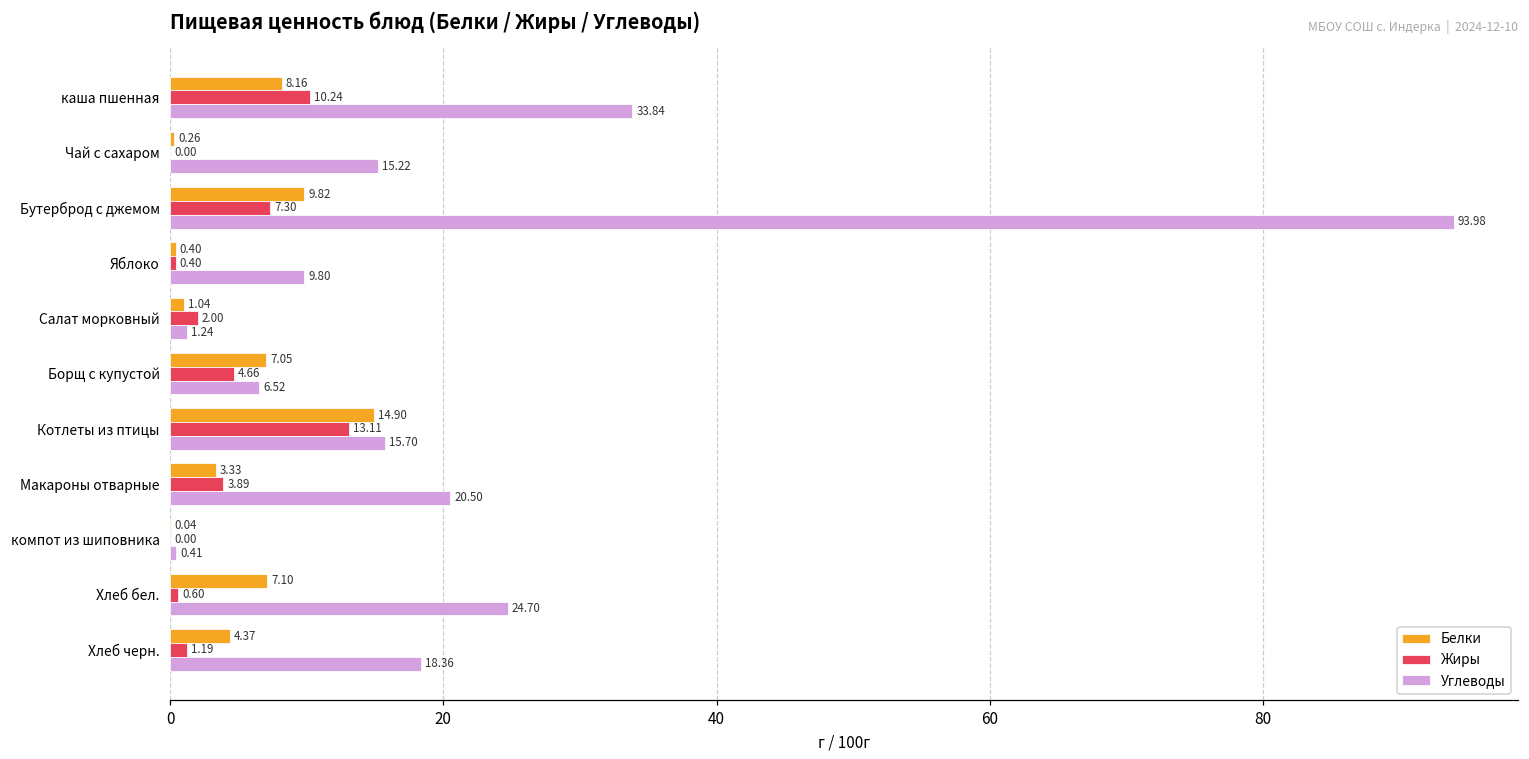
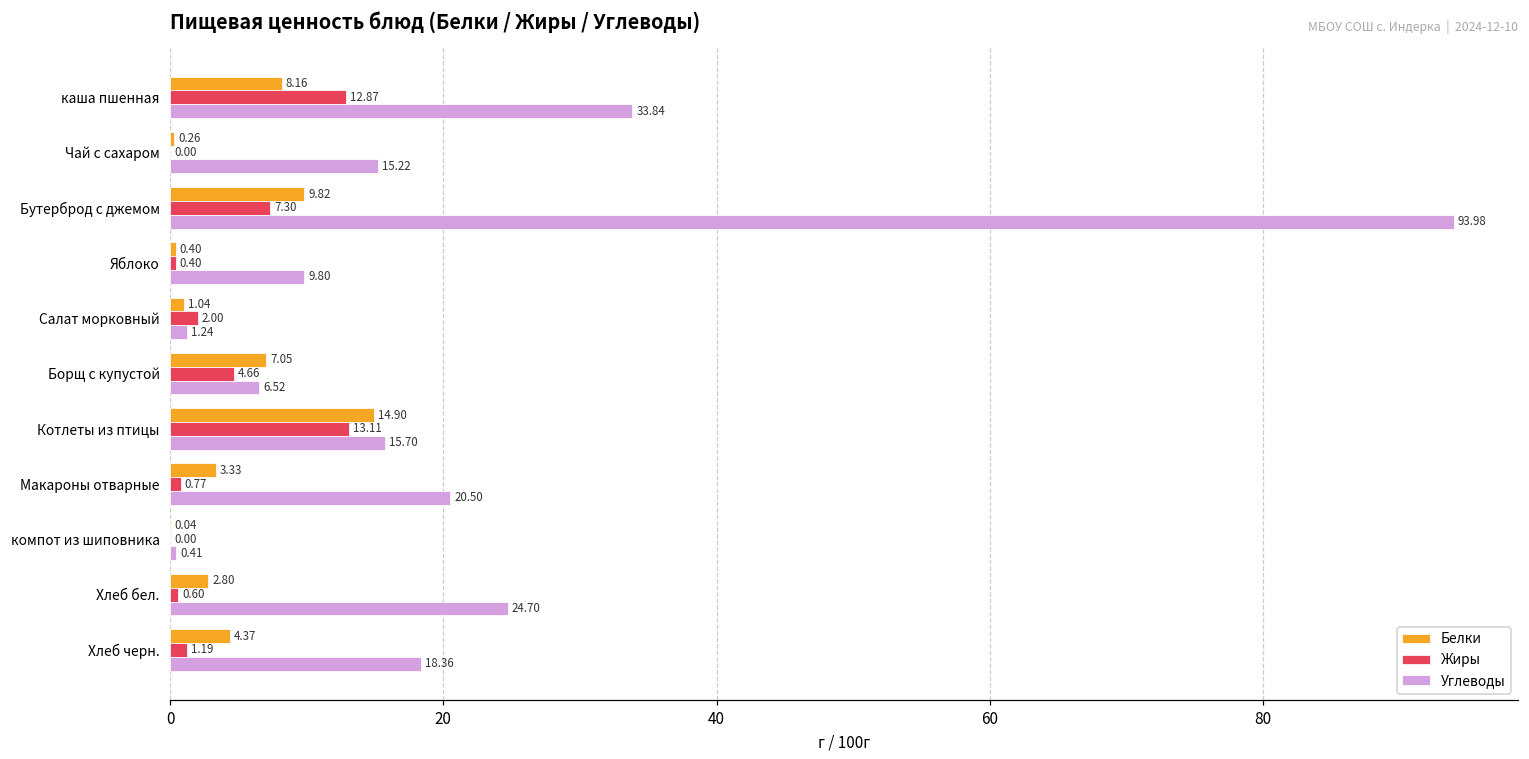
  {
    "Белки": {
      "каша пшенная": 8.16,
      "Чай с сахаром": 0.26,
      "Бутерброд с джемом": 9.82,
      "Яблоко": 0.40,
      "Салат морковный": 1.04,
      "Борщ с купустой": 7.05,
      "Котлеты из птицы": 14.90,
      "Макароны отварные": 3.33,
      "компот из шиповника": 0.04,
-     "Хлеб бел.": 7.10,
+     "Хлеб бел.": 2.80,
      "Хлеб черн.": 4.37
    },
    "Жиры": {
-     "каша пшенная": 10.24,
+     "каша пшенная": 12.87,
      "Чай с сахаром": 0.00,
      "Бутерброд с джемом": 7.30,
      "Яблоко": 0.40,
      "Салат морковный": 2.00,
      "Борщ с купустой": 4.66,
      "Котлеты из птицы": 13.11,
-     "Макароны отварные": 3.89,
+     "Макароны отварные": 0.77,
      "компот из шиповника": 0.00,
      "Хлеб бел.": 0.60,
      "Хлеб черн.": 1.19
    },
    "Углеводы": {
      "каша пшенная": 33.84,
      "Чай с сахаром": 15.22,
      "Бутерброд с джемом": 93.98,
      "Яблоко": 9.80,
      "Салат морковный": 1.24,
      "Борщ с купустой": 6.52,
      "Котлеты из птицы": 15.70,
      "Макароны отварные": 20.50,
      "компот из шиповника": 0.41,
      "Хлеб бел.": 24.70,
      "Хлеб черн.": 18.36
    }
  }
